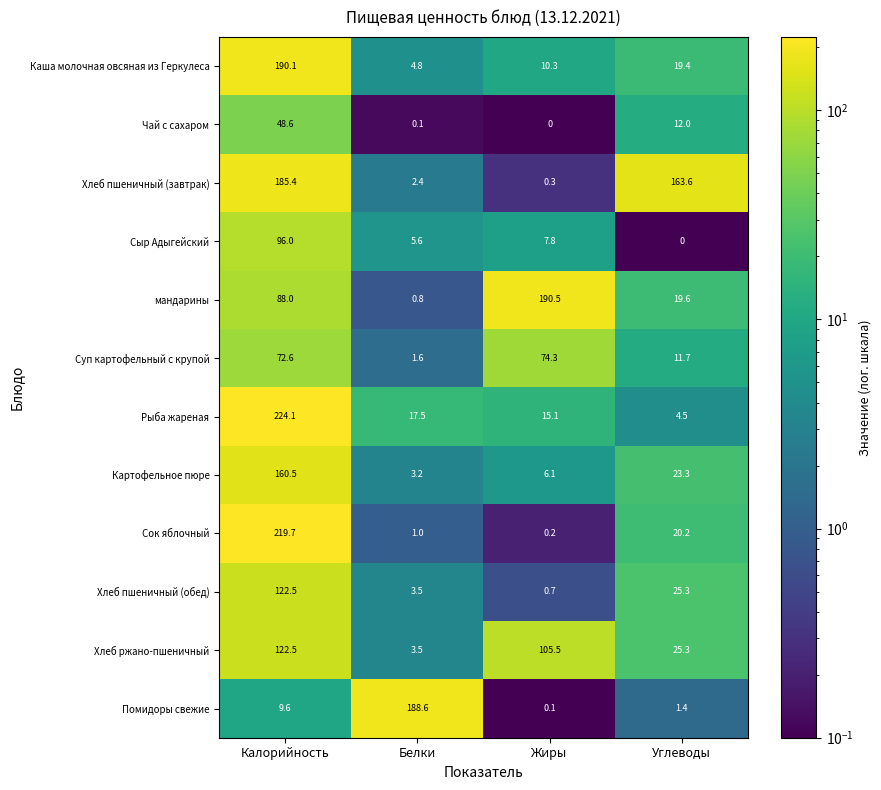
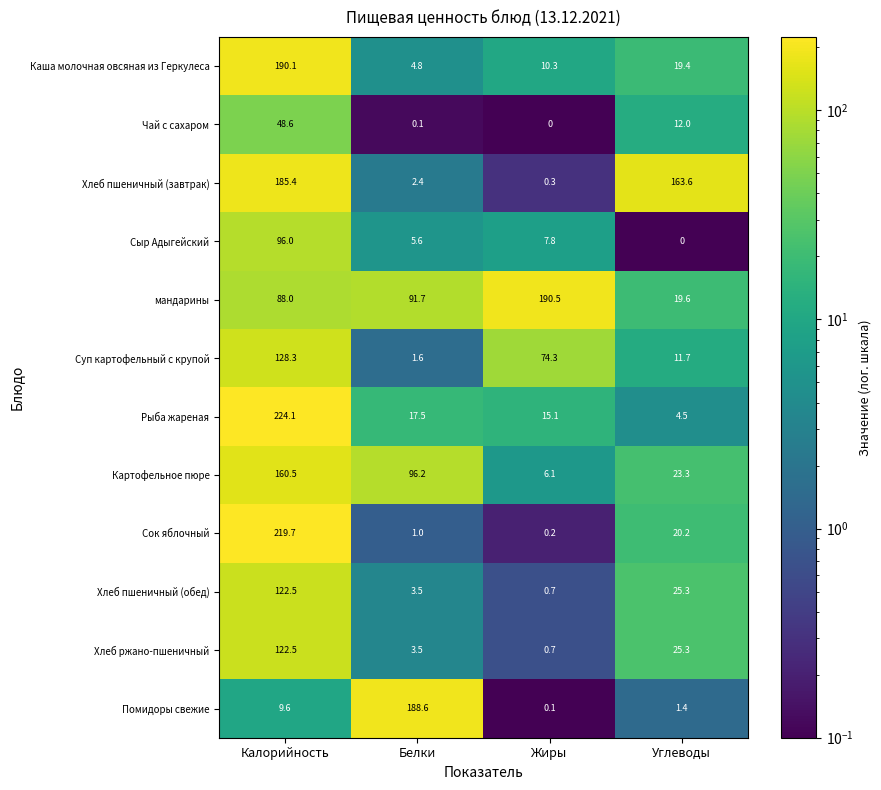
  {
    "Каша молочная овсяная из Геркулеса": {
      "Калорийность": 190.1,
      "Белки": 4.8,
      "Жиры": 10.3,
      "Углеводы": 19.4
    },
    "Чай с сахаром": {
      "Калорийность": 48.6,
      "Белки": 0.1,
      "Жиры": 0,
      "Углеводы": 12.0
    },
    "Хлеб пшеничный (завтрак)": {
      "Калорийность": 185.4,
      "Белки": 2.4,
      "Жиры": 0.3,
      "Углеводы": 163.6
    },
    "Сыр Адыгейский": {
      "Калорийность": 96.0,
      "Белки": 5.6,
      "Жиры": 7.8,
      "Углеводы": 0
    },
    "мандарины": {
      "Калорийность": 88.0,
-     "Белки": 0.8,
+     "Белки": 91.7,
      "Жиры": 190.5,
      "Углеводы": 19.6
    },
    "Суп картофельный с крупой": {
-     "Калорийность": 72.6,
+     "Калорийность": 128.3,
      "Белки": 1.6,
      "Жиры": 74.3,
      "Углеводы": 11.7
    },
    "Рыба жареная": {
      "Калорийность": 224.1,
      "Белки": 17.5,
      "Жиры": 15.1,
      "Углеводы": 4.5
    },
    "Картофельное пюре": {
      "Калорийность": 160.5,
-     "Белки": 3.2,
+     "Белки": 96.2,
      "Жиры": 6.1,
      "Углеводы": 23.3
    },
    "Сок яблочный": {
      "Калорийность": 219.7,
      "Белки": 1.0,
      "Жиры": 0.2,
      "Углеводы": 20.2
    },
    "Хлеб пшеничный (обед)": {
      "Калорийность": 122.5,
      "Белки": 3.5,
      "Жиры": 0.7,
      "Углеводы": 25.3
    },
    "Хлеб ржано-пшеничный": {
      "Калорийность": 122.5,
      "Белки": 3.5,
-     "Жиры": 105.5,
+     "Жиры": 0.7,
      "Углеводы": 25.3
    },
    "Помидоры свежие": {
      "Калорийность": 9.6,
      "Белки": 188.6,
      "Жиры": 0.1,
      "Углеводы": 1.4
    }
  }
